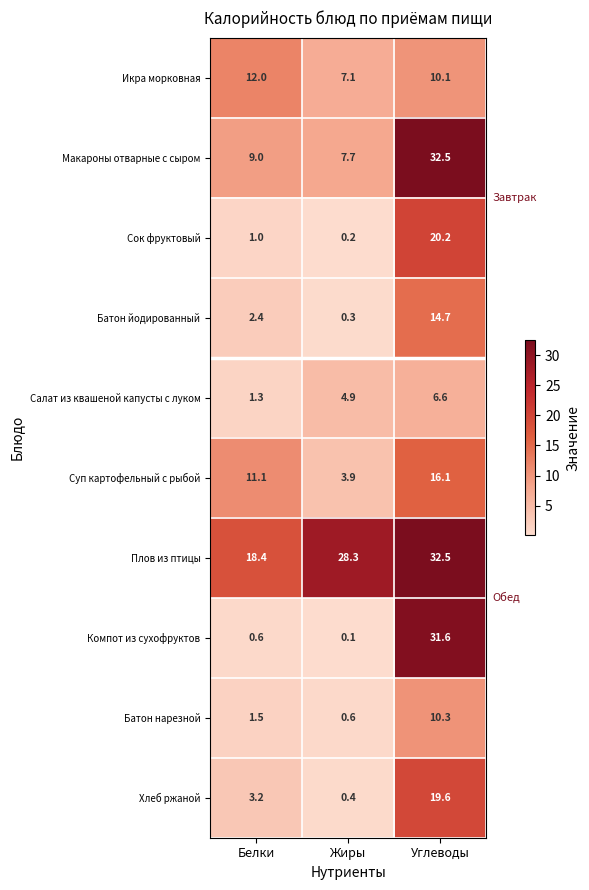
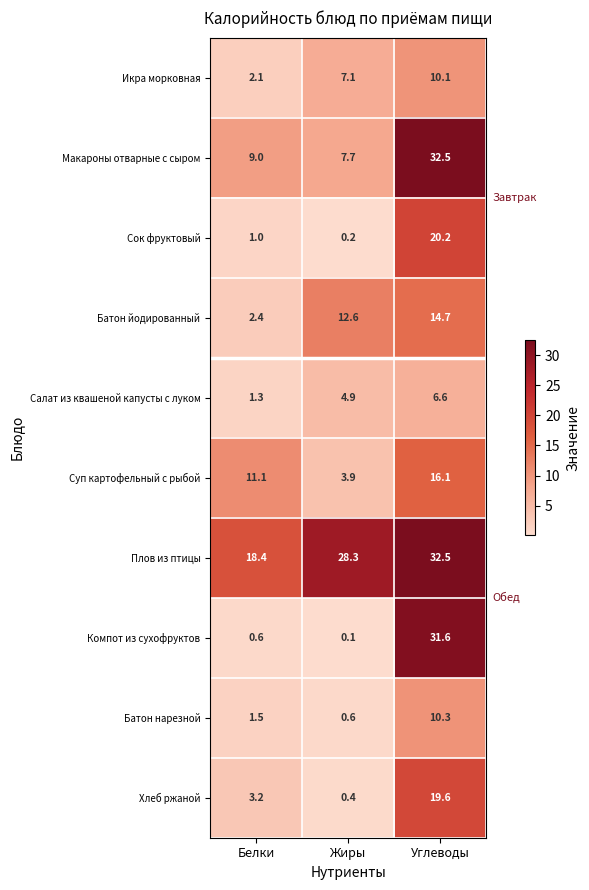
  {
    "Икра морковная": {
-     "Белки": 12.0,
+     "Белки": 2.1,
      "Жиры": 7.1,
      "Углеводы": 10.1
    },
    "Макароны отварные с сыром": {
      "Белки": 9.0,
      "Жиры": 7.7,
      "Углеводы": 32.5
    },
    "Сок фруктовый": {
      "Белки": 1.0,
      "Жиры": 0.2,
      "Углеводы": 20.2
    },
    "Батон йодированный": {
      "Белки": 2.4,
-     "Жиры": 0.3,
+     "Жиры": 12.6,
      "Углеводы": 14.7
    },
    "Салат из квашеной капусты с луком": {
      "Белки": 1.3,
      "Жиры": 4.9,
      "Углеводы": 6.6
    },
    "Суп картофельный с рыбой": {
      "Белки": 11.1,
      "Жиры": 3.9,
      "Углеводы": 16.1
    },
    "Плов из птицы": {
      "Белки": 18.4,
      "Жиры": 28.3,
      "Углеводы": 32.5
    },
    "Компот из сухофруктов": {
      "Белки": 0.6,
      "Жиры": 0.1,
      "Углеводы": 31.6
    },
    "Батон нарезной": {
      "Белки": 1.5,
      "Жиры": 0.6,
      "Углеводы": 10.3
    },
    "Хлеб ржаной": {
      "Белки": 3.2,
      "Жиры": 0.4,
      "Углеводы": 19.6
    }
  }
